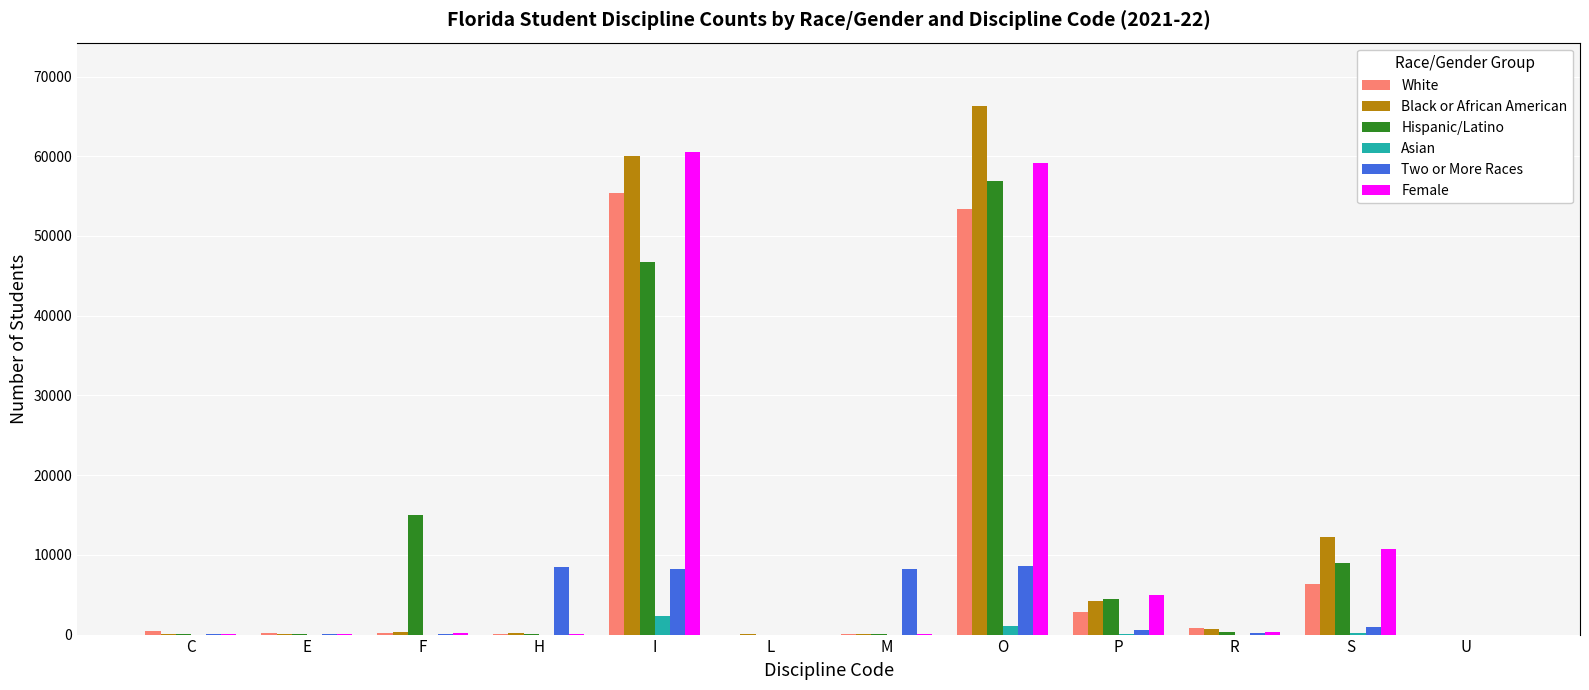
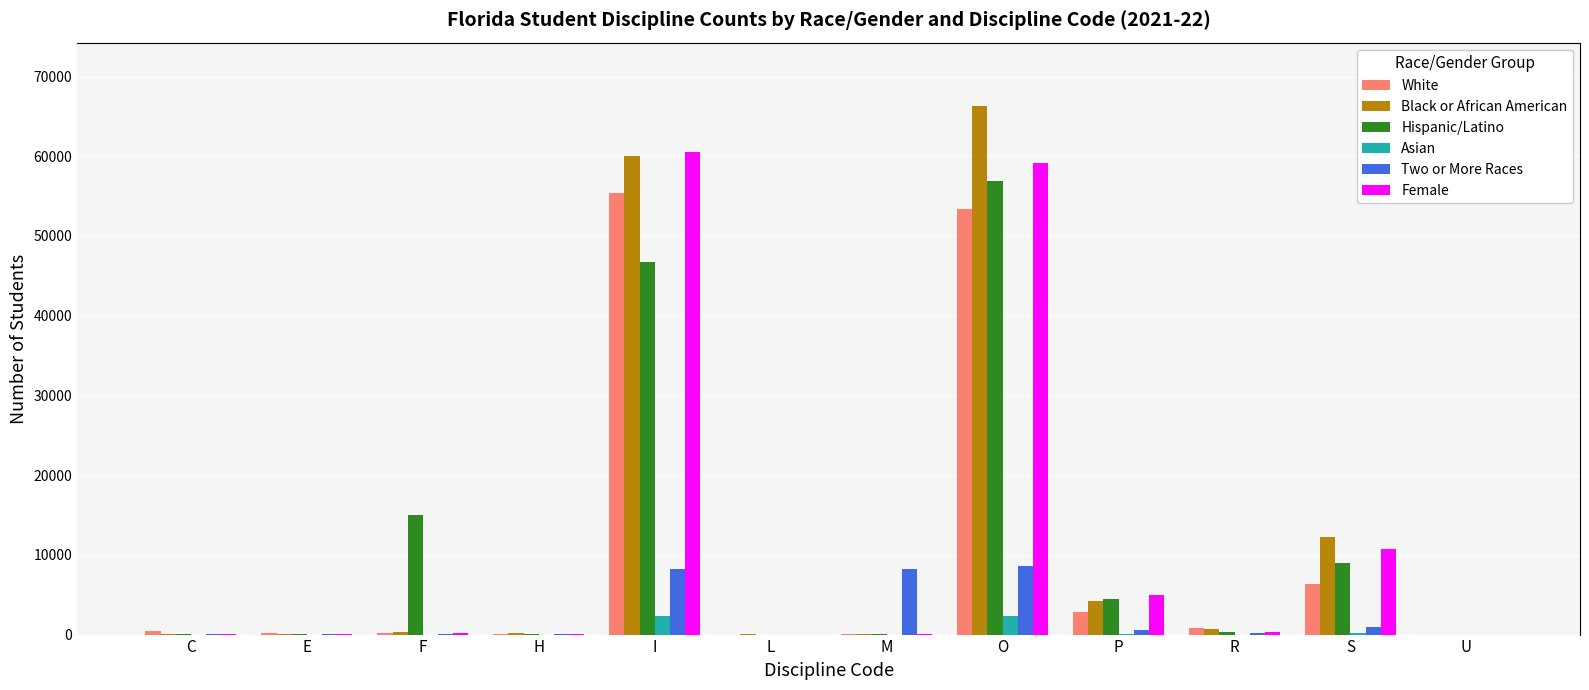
  {
    "White": {
      "C": 1000,
      "I": 55000,
      "O": 53000,
      "P": 3000,
      "R": 1000,
      "S": 6000
    },
    "Black or African American": {
      "I": 60000,
      "O": 66000,
      "P": 4000,
      "R": 1000,
      "S": 12000
    },
    "Hispanic/Latino": {
      "F": 15000,
      "I": 47000,
      "O": 57000,
      "P": 4000,
      "R": 0,
      "S": 9000
    },
    "Asian": {
      "E": 0,
      "I": 2000,
      "M": 0,
-     "O": 1000,
+     "O": 2000,
      "U": 0
    },
    "Two or More Races": {
-     "H": 9000,
+     "H": 0,
      "I": 8000,
      "M": 8000,
      "O": 9000,
      "P": 1000,
      "S": 1000,
      "U": 0
    },
    "Female": {
      "I": 61000,
      "O": 59000,
      "P": 5000,
      "R": 0,
      "S": 11000
    }
  }
